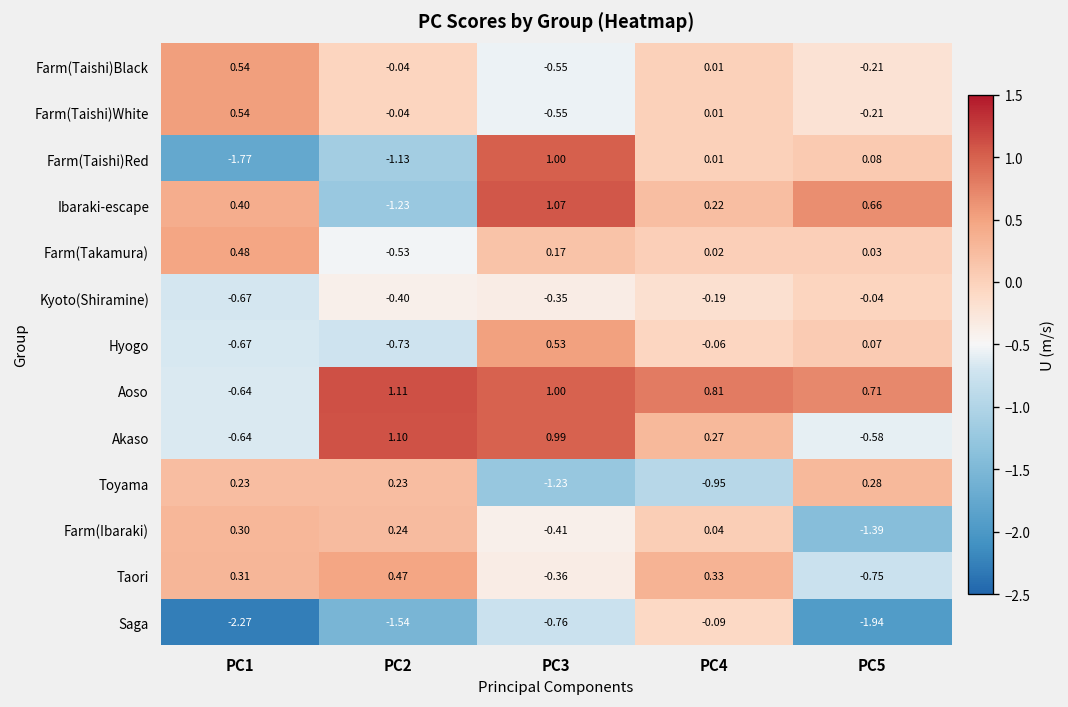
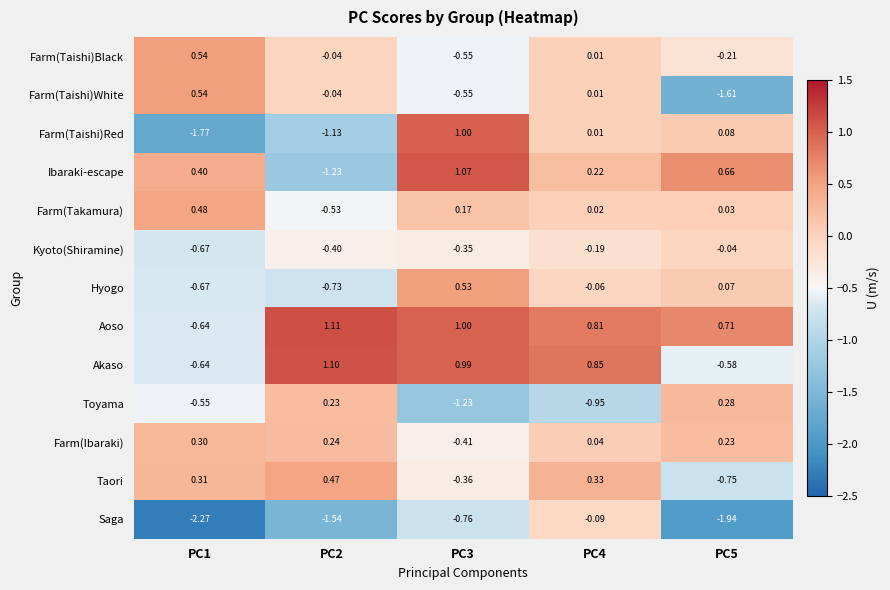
  {
    "Farm(Taishi)Black": {
      "PC1": 0.54,
      "PC2": -0.04,
      "PC3": -0.55,
      "PC4": 0.01,
      "PC5": -0.21
    },
    "Farm(Taishi)White": {
      "PC1": 0.54,
      "PC2": -0.04,
      "PC3": -0.55,
      "PC4": 0.01,
-     "PC5": -0.21
+     "PC5": -1.61
    },
    "Farm(Taishi)Red": {
      "PC1": -1.77,
      "PC2": -1.13,
      "PC3": 1.00,
      "PC4": 0.01,
      "PC5": 0.08
    },
    "Ibaraki-escape": {
      "PC1": 0.40,
      "PC2": -1.23,
      "PC3": 1.07,
      "PC4": 0.22,
      "PC5": 0.66
    },
    "Farm(Takamura)": {
      "PC1": 0.48,
      "PC2": -0.53,
      "PC3": 0.17,
      "PC4": 0.02,
      "PC5": 0.03
    },
    "Kyoto(Shiramine)": {
      "PC1": -0.67,
      "PC2": -0.40,
      "PC3": -0.35,
      "PC4": -0.19,
      "PC5": -0.04
    },
    "Hyogo": {
      "PC1": -0.67,
      "PC2": -0.73,
      "PC3": 0.53,
      "PC4": -0.06,
      "PC5": 0.07
    },
    "Aoso": {
      "PC1": -0.64,
      "PC2": 1.11,
      "PC3": 1.00,
      "PC4": 0.81,
      "PC5": 0.71
    },
    "Akaso": {
      "PC1": -0.64,
      "PC2": 1.10,
      "PC3": 0.99,
-     "PC4": 0.27,
+     "PC4": 0.85,
      "PC5": -0.58
    },
    "Toyama": {
-     "PC1": 0.23,
+     "PC1": -0.55,
      "PC2": 0.23,
      "PC3": -1.23,
      "PC4": -0.95,
      "PC5": 0.28
    },
    "Farm(Ibaraki)": {
      "PC1": 0.30,
      "PC2": 0.24,
      "PC3": -0.41,
      "PC4": 0.04,
-     "PC5": -1.39
+     "PC5": 0.23
    },
    "Taori": {
      "PC1": 0.31,
      "PC2": 0.47,
      "PC3": -0.36,
      "PC4": 0.33,
      "PC5": -0.75
    },
    "Saga": {
      "PC1": -2.27,
      "PC2": -1.54,
      "PC3": -0.76,
      "PC4": -0.09,
      "PC5": -1.94
    }
  }
